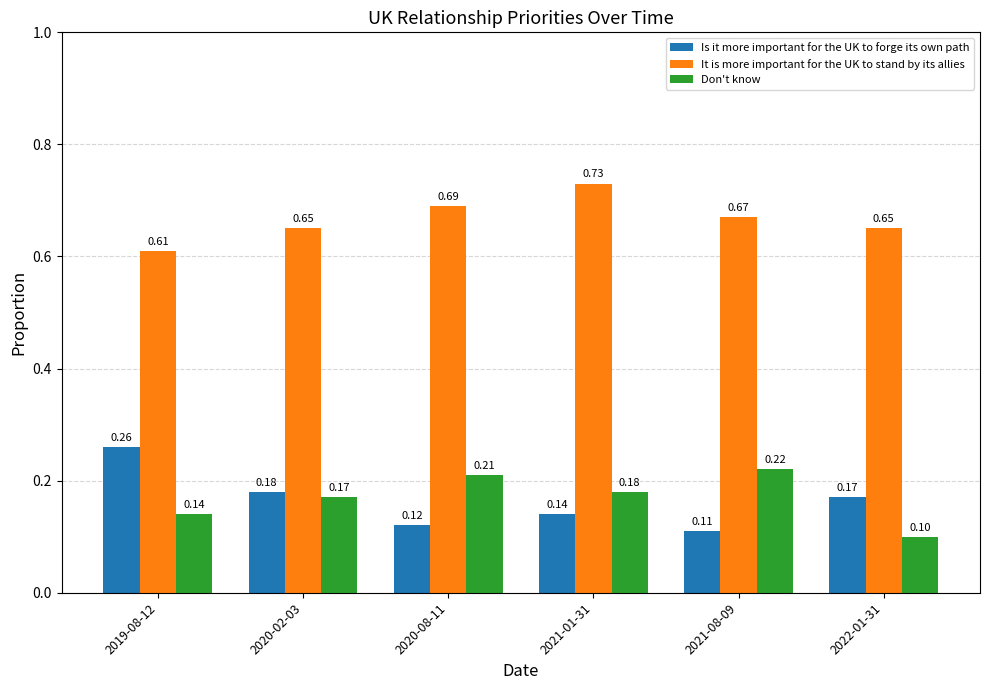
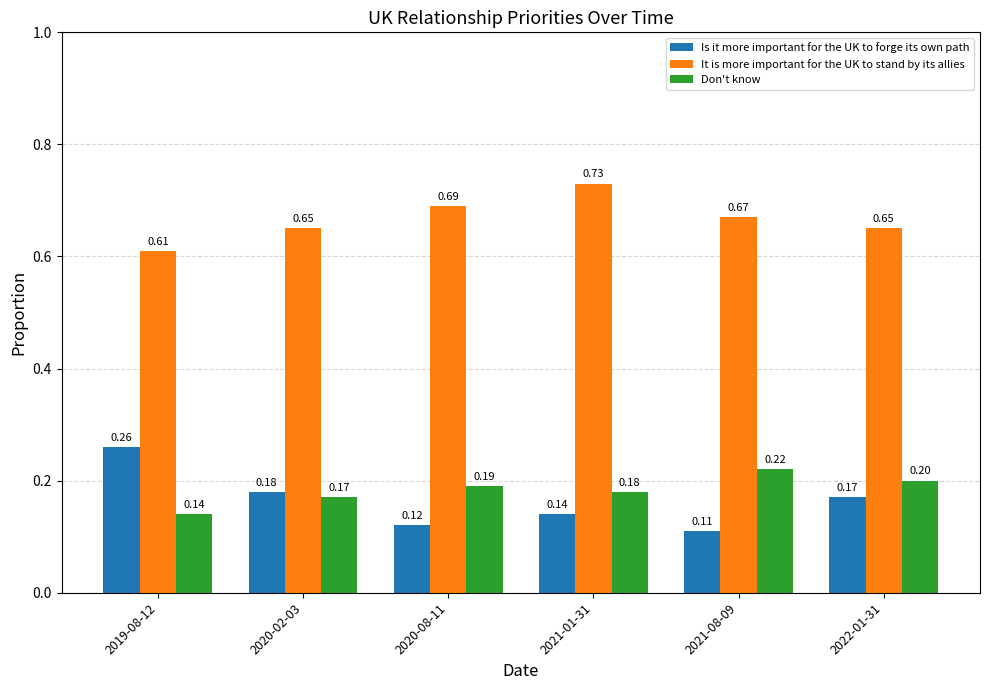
  {
    "Is it more important for the UK to forge its own path": {
      "2019-08-12": 0.26,
      "2020-02-03": 0.18,
      "2020-08-11": 0.12,
      "2021-01-31": 0.14,
      "2021-08-09": 0.11,
      "2022-01-31": 0.17
    },
    "It is more important for the UK to stand by its allies": {
      "2019-08-12": 0.61,
      "2020-02-03": 0.65,
      "2020-08-11": 0.69,
      "2021-01-31": 0.73,
      "2021-08-09": 0.67,
      "2022-01-31": 0.65
    },
    "Don't know": {
      "2019-08-12": 0.14,
      "2020-02-03": 0.17,
-     "2020-08-11": 0.21,
+     "2020-08-11": 0.19,
      "2021-01-31": 0.18,
      "2021-08-09": 0.22,
-     "2022-01-31": 0.10
+     "2022-01-31": 0.20
    }
  }
